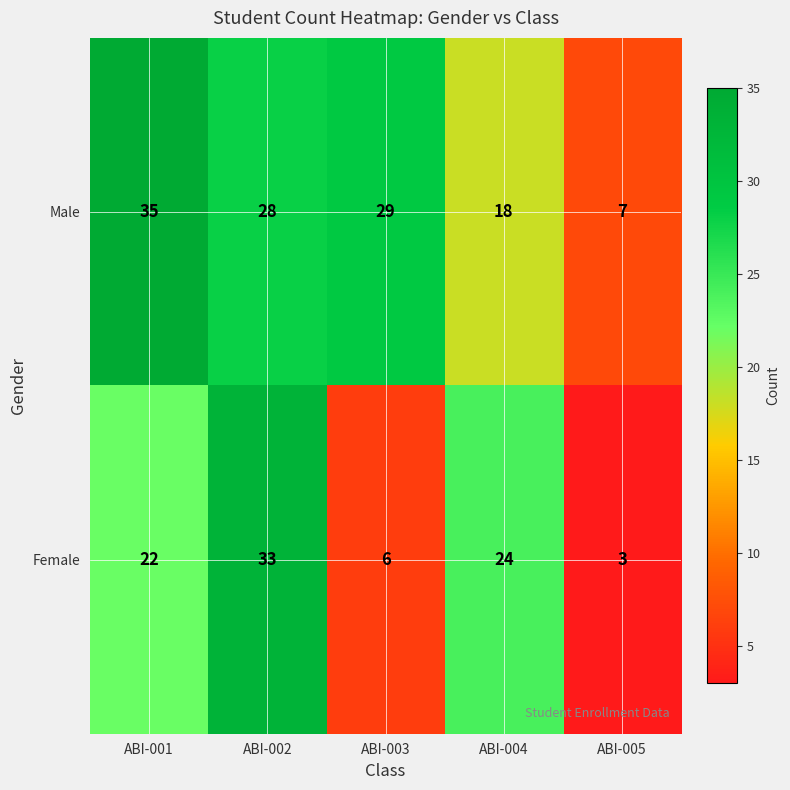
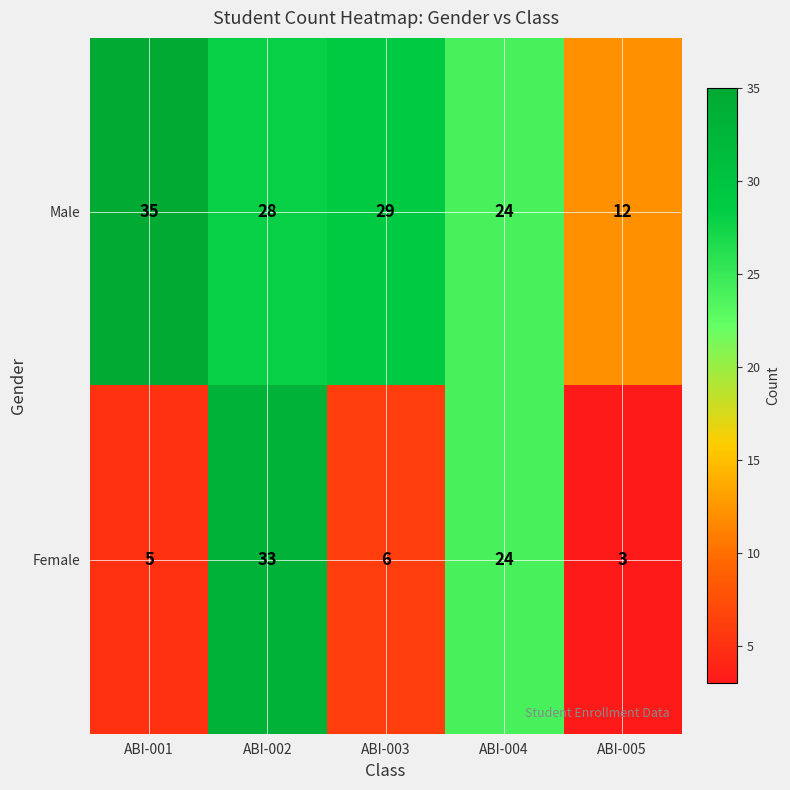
  {
    "Male": {
      "ABI-001": 35,
      "ABI-002": 28,
      "ABI-003": 29,
-     "ABI-004": 18,
-     "ABI-005": 7
+     "ABI-004": 24,
+     "ABI-005": 12
    },
    "Female": {
-     "ABI-001": 22,
+     "ABI-001": 5,
      "ABI-002": 33,
      "ABI-003": 6,
      "ABI-004": 24
    }
  }
